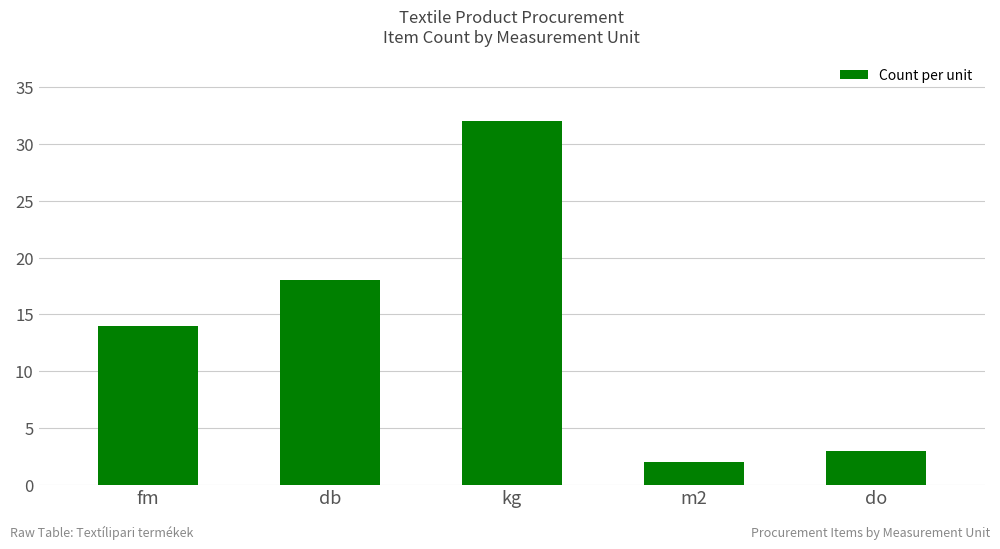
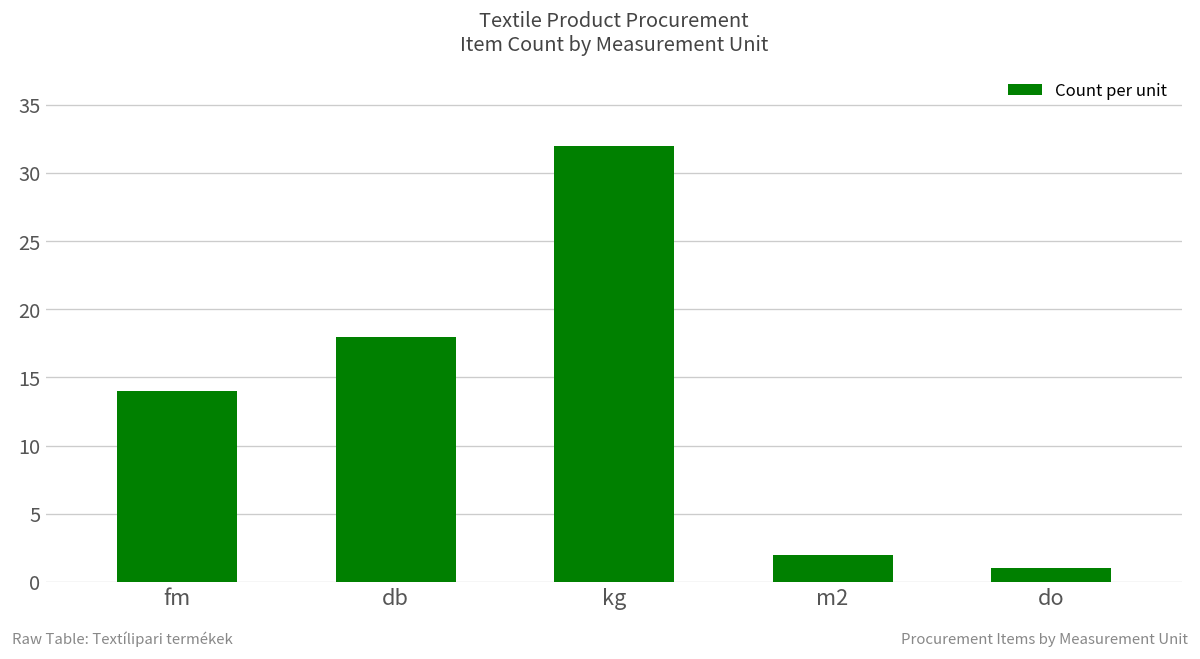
  {
    "fm": 14,
    "db": 18,
    "kg": 32,
    "m2": 2,
-   "do": 3
+   "do": 1
  }
